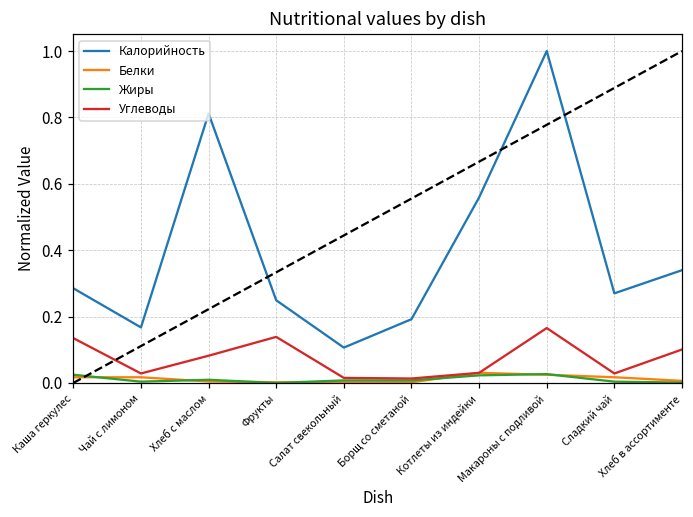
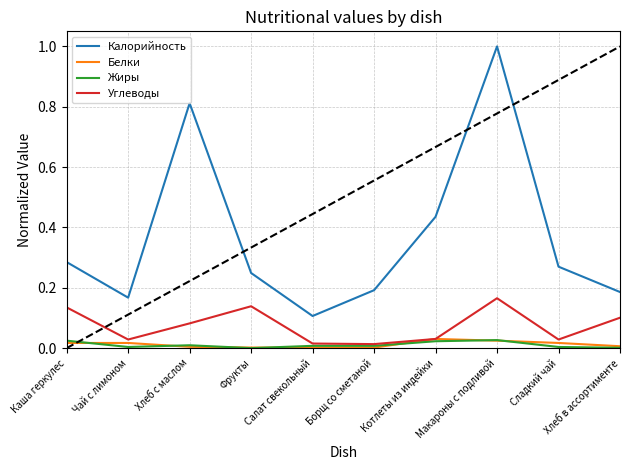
  {
    "Калорийность": {
      "Каша геркулес": 0.29,
      "Чай с лимоном": 0.17,
      "Фрукты": 0.25,
      "Салат свекольный": 0.11,
      "Борщ со сметаной": 0.19,
-     "Котлеты из индейки": 0.56,
+     "Котлеты из индейки": 0.44,
      "Макароны с подливой": 1.00,
      "Сладкий чай": 0.27,
-     "Хлеб в ассортименте": 0.34
+     "Хлеб в ассортименте": 0.19
    },
    "Белки": {
      "Чай с лимоном": 0.02,
      "Сладкий чай": 0.02
    },
    "Жиры": {
      "Чай с лимоном": 0.00,
      "Сладкий чай": 0.00
    },
    "Углеводы": {
      "Каша геркулес": 0.13,
      "Чай с лимоном": 0.03,
      "Хлеб с маслом": 0.08,
      "Фрукты": 0.14,
      "Макароны с подливой": 0.17,
      "Сладкий чай": 0.03,
      "Хлеб в ассортименте": 0.10
    }
  }
